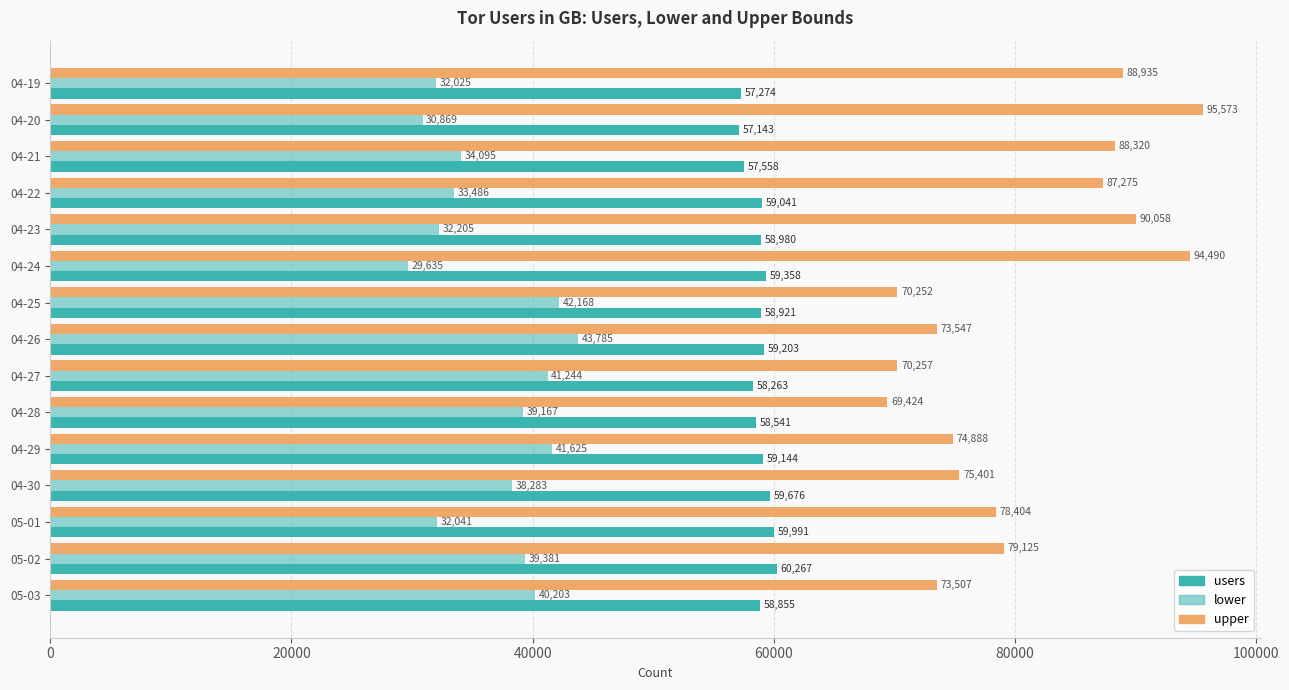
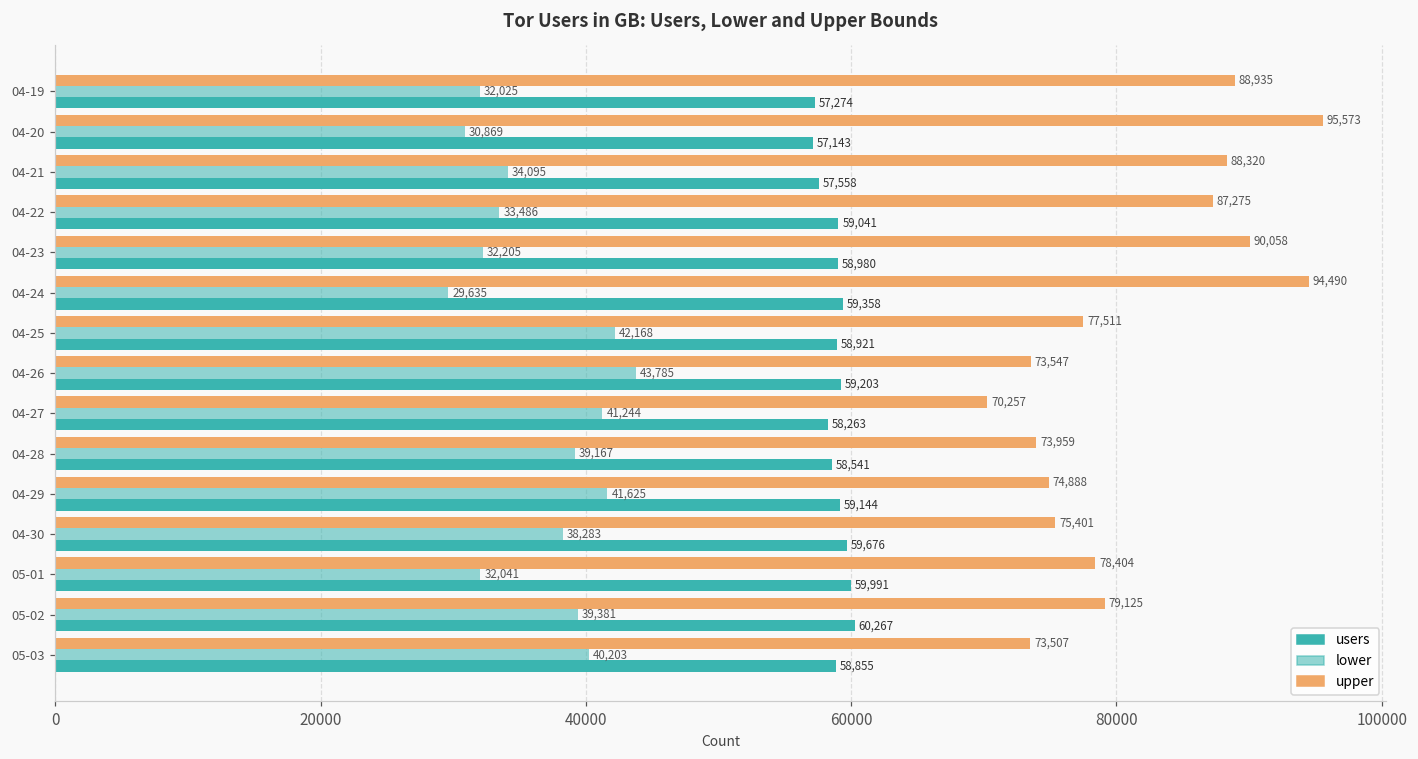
  {
    "upper": {
      "04-19": "88,935",
      "04-20": "95,573",
      "04-21": "88,320",
      "04-22": "87,275",
      "04-23": "90,058",
      "04-24": "94,490",
-     "04-25": "70,252",
+     "04-25": "77,511",
      "04-26": "73,547",
      "04-27": "70,257",
-     "04-28": "69,424",
+     "04-28": "73,959",
      "04-29": "74,888",
      "04-30": "75,401",
      "05-01": "78,404",
      "05-02": "79,125",
      "05-03": "73,507"
    }
  }
